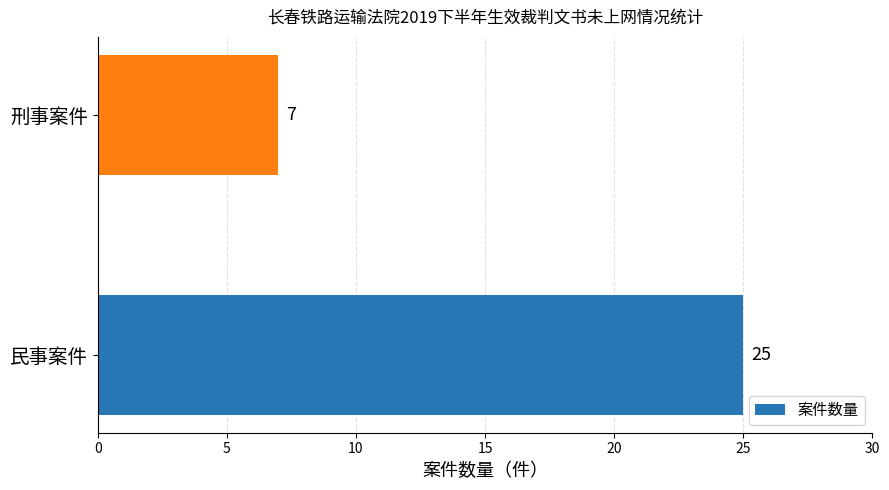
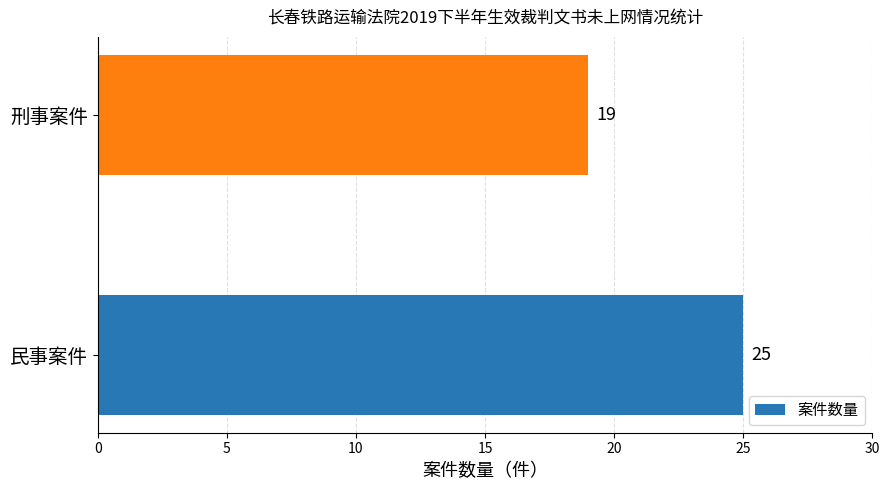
  {
-   "刑事案件": 7,
+   "刑事案件": 19,
    "民事案件": 25
  }
